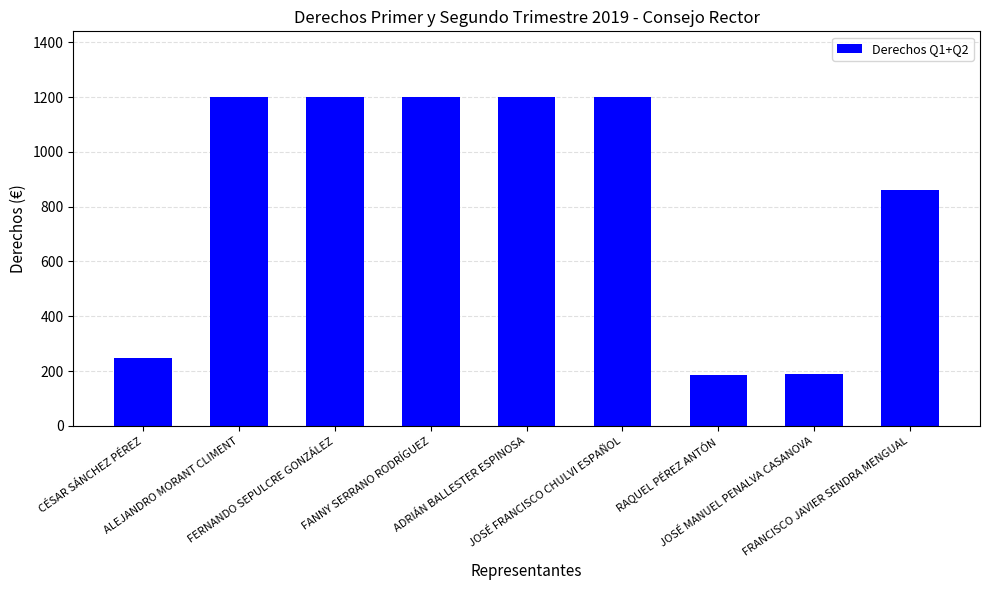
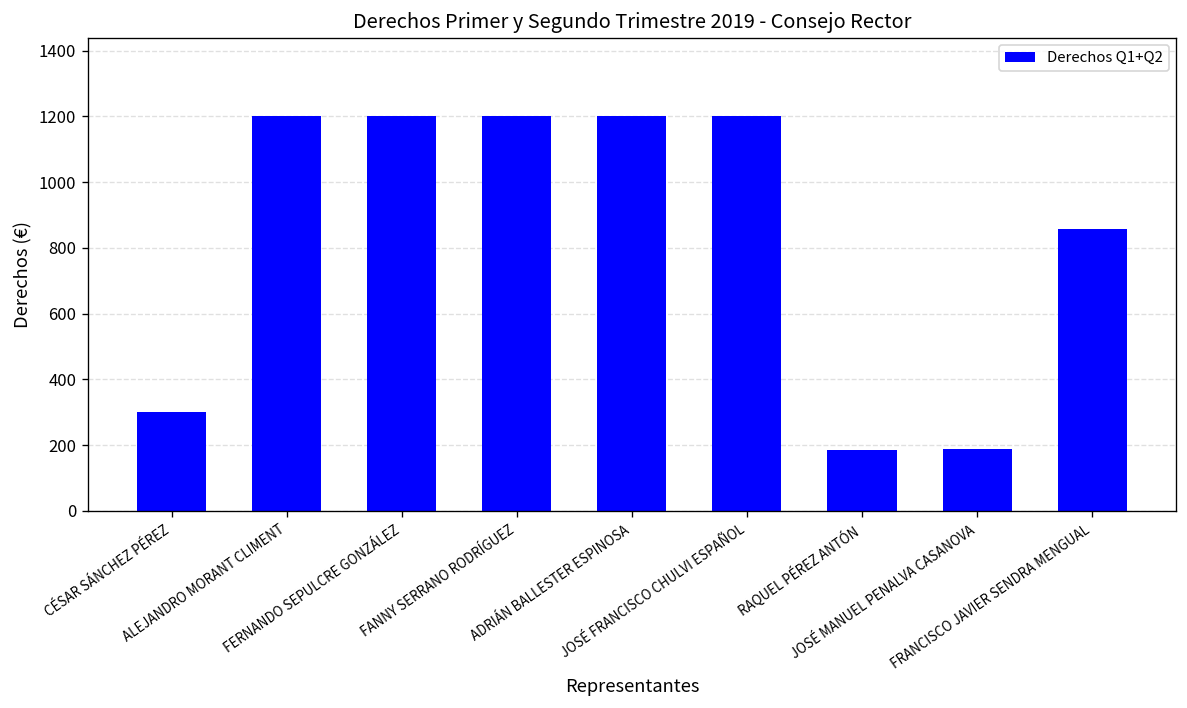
  {
-   "CÉSAR SÁNCHEZ PÉREZ": 250,
+   "CÉSAR SÁNCHEZ PÉREZ": 300,
    "ALEJANDRO MORANT CLIMENT": 1200,
    "FERNANDO SEPULCRE GONZÁLEZ": 1200,
    "FANNY SERRANO RODRÍGUEZ": 1200,
    "ADRIÁN BALLESTER ESPINOSA": 1200,
    "JOSÉ FRANCISCO CHULVI ESPAÑOL": 1200,
    "RAQUEL PÉREZ ANTÓN": 190,
    "JOSÉ MANUEL PENALVA CASANOVA": 190,
    "FRANCISCO JAVIER SENDRA MENGUAL": 860
  }
